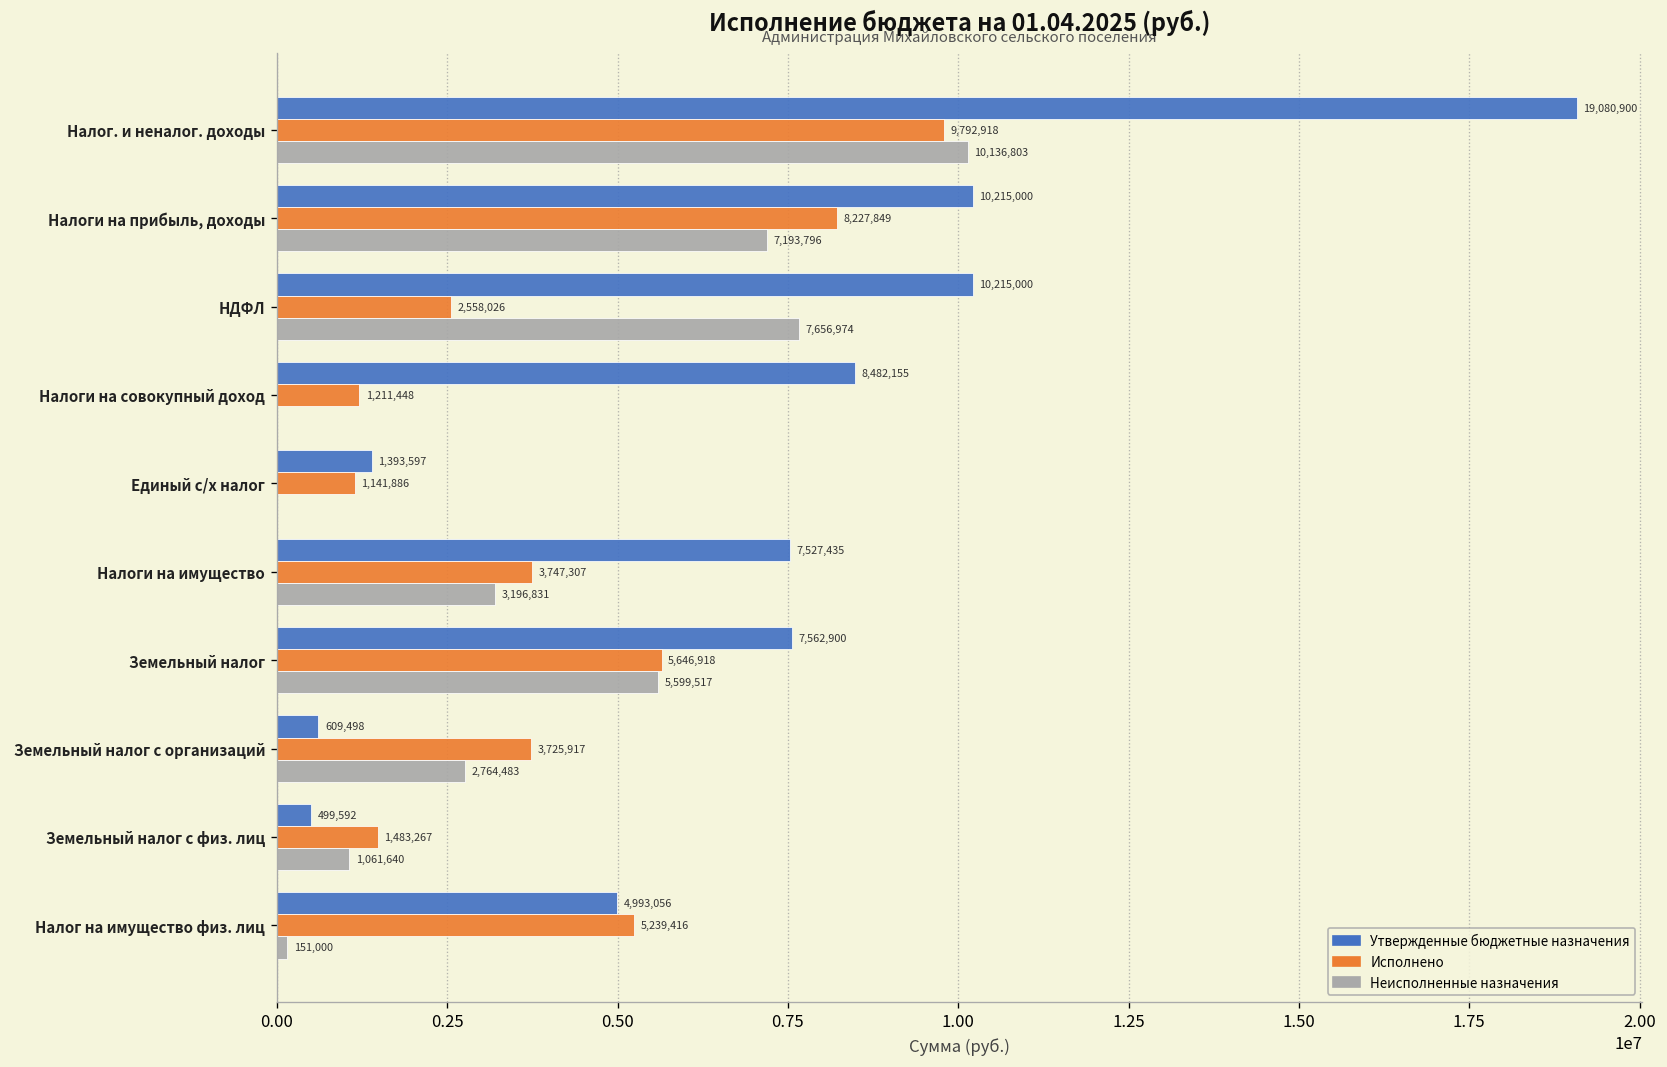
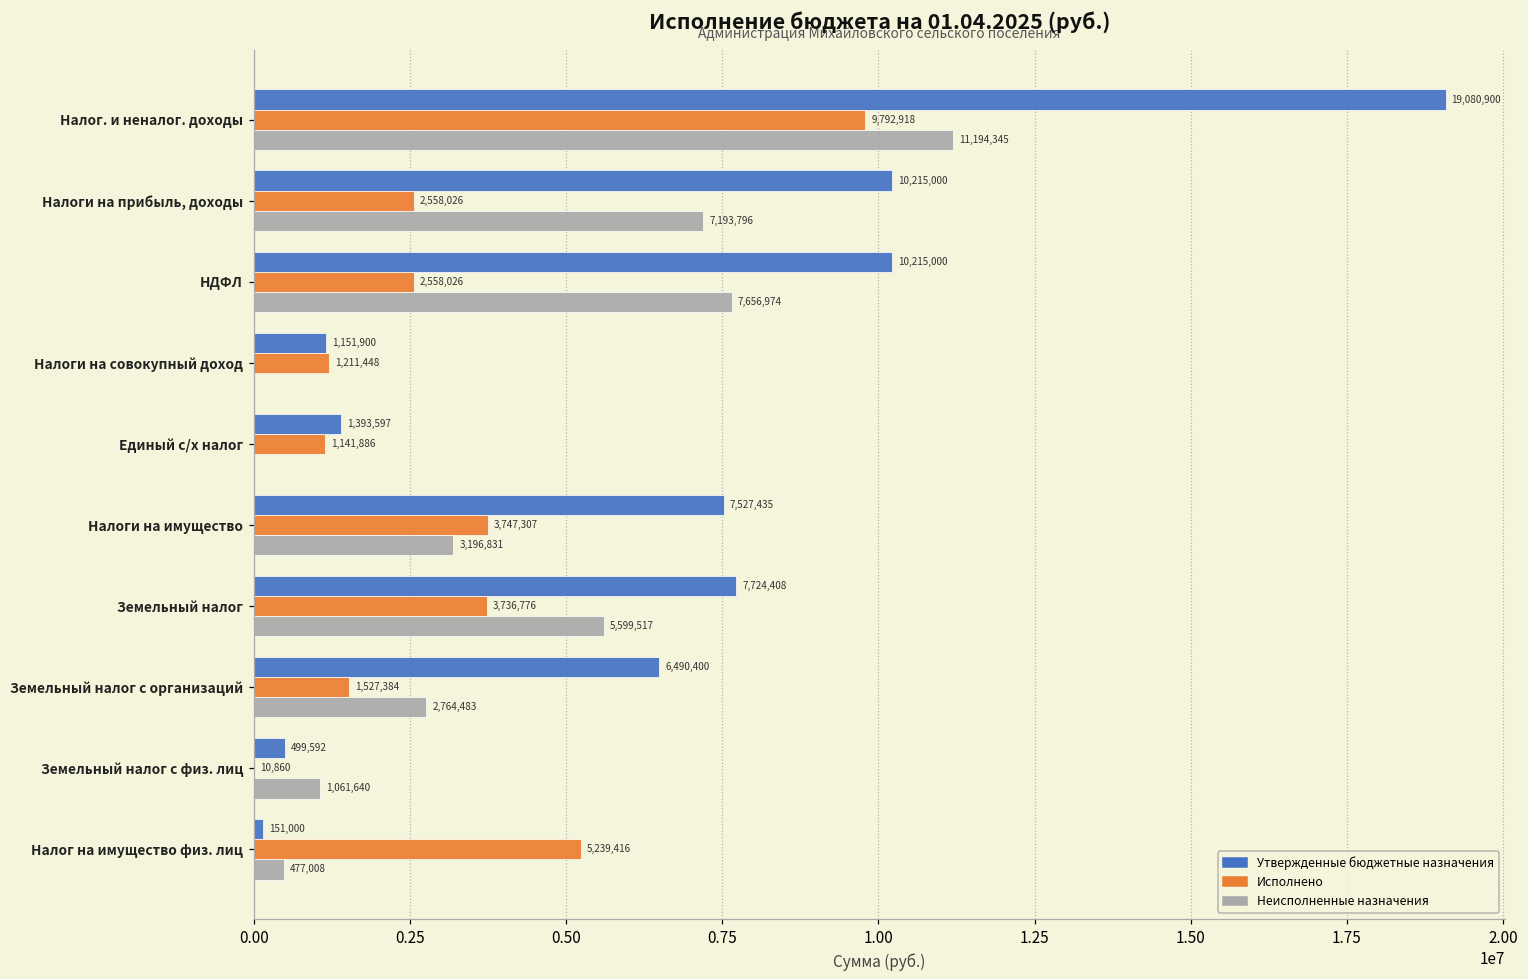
  {
    "Утвержденные бюджетные назначения": {
      "Налог. и неналог. доходы": "19,080,900",
      "Налоги на прибыль, доходы": "10,215,000",
      "НДФЛ": "10,215,000",
-     "Налоги на совокупный доход": "8,482,155",
+     "Налоги на совокупный доход": "1,151,900",
      "Единый с/х налог": "1,393,597",
      "Налоги на имущество": "7,527,435",
-     "Земельный налог": "7,562,900",
-     "Земельный налог с организаций": "609,498",
+     "Земельный налог": "7,724,408",
+     "Земельный налог с организаций": "6,490,400",
      "Земельный налог с физ. лиц": "499,592",
-     "Налог на имущество физ. лиц": "4,993,056"
+     "Налог на имущество физ. лиц": "151,000"
    },
    "Исполнено": {
      "Налог. и неналог. доходы": "9,792,918",
-     "Налоги на прибыль, доходы": "8,227,849",
+     "Налоги на прибыль, доходы": "2,558,026",
      "НДФЛ": "2,558,026",
      "Налоги на совокупный доход": "1,211,448",
      "Единый с/х налог": "1,141,886",
      "Налоги на имущество": "3,747,307",
-     "Земельный налог": "5,646,918",
-     "Земельный налог с организаций": "3,725,917",
-     "Земельный налог с физ. лиц": "1,483,267",
+     "Земельный налог": "3,736,776",
+     "Земельный налог с организаций": "1,527,384",
+     "Земельный налог с физ. лиц": "10,860",
      "Налог на имущество физ. лиц": "5,239,416"
    },
    "Неисполненные назначения": {
-     "Налог. и неналог. доходы": "10,136,803",
+     "Налог. и неналог. доходы": "11,194,345",
      "Налоги на прибыль, доходы": "7,193,796",
      "НДФЛ": "7,656,974",
      "Налоги на имущество": "3,196,831",
      "Земельный налог": "5,599,517",
      "Земельный налог с организаций": "2,764,483",
      "Земельный налог с физ. лиц": "1,061,640",
-     "Налог на имущество физ. лиц": "151,000"
+     "Налог на имущество физ. лиц": "477,008"
    }
  }
